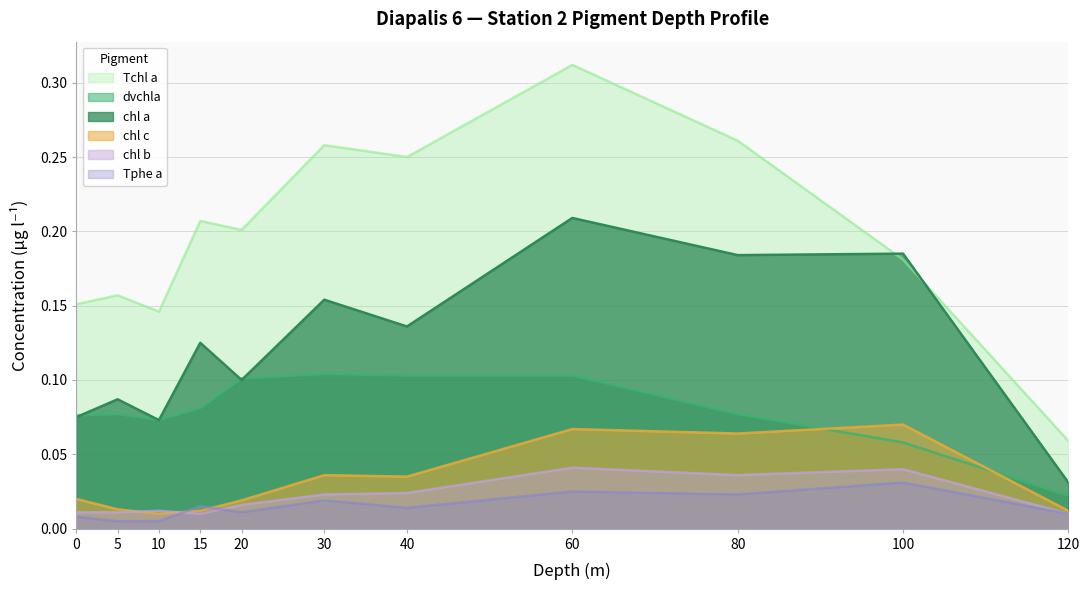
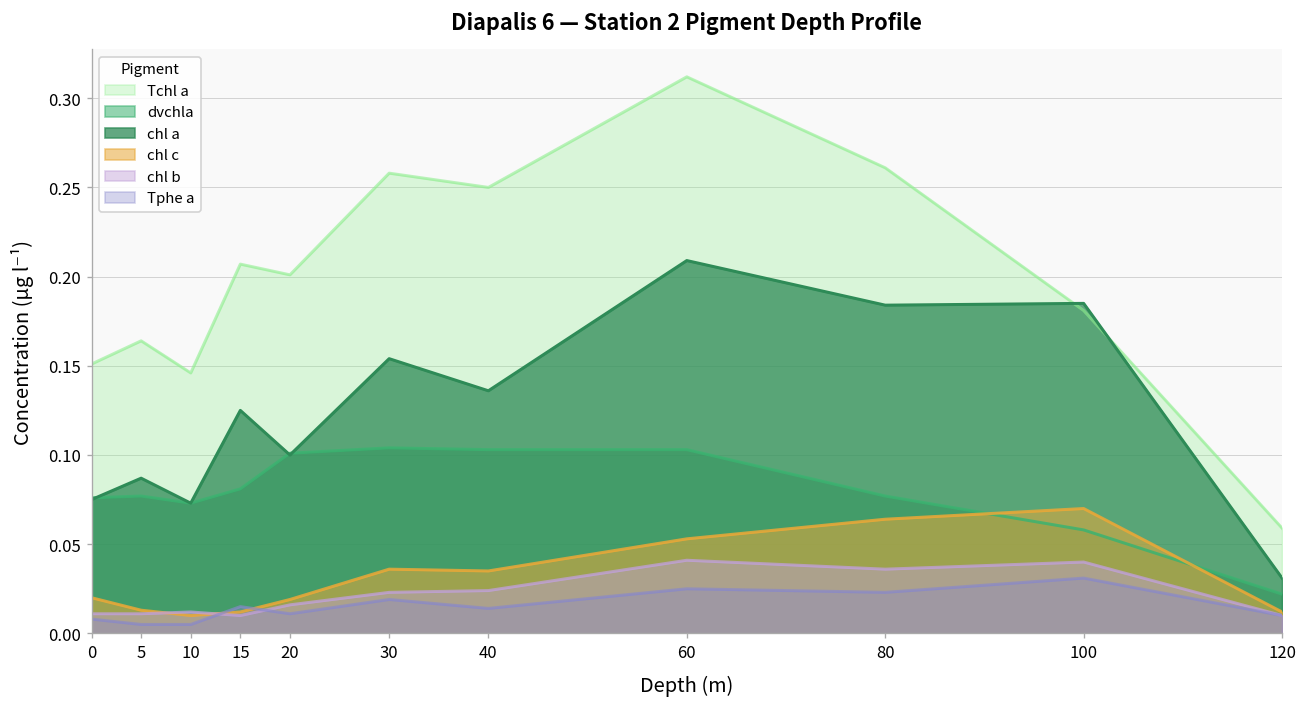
  {
    "Tchl a": {
      "0": 0.151,
-     "5": 0.157,
+     "5": 0.164,
      "10": 0.146,
      "15": 0.207,
      "20": 0.201,
      "30": 0.258,
      "40": 0.250,
      "60": 0.312,
      "80": 0.261,
      "100": 0.181,
      "120": 0.059
    },
    "chl c": {
      "0": 0.020,
      "5": 0.013,
      "10": 0.010,
      "15": 0.012,
      "20": 0.019,
      "30": 0.036,
      "40": 0.035,
-     "60": 0.067,
+     "60": 0.053,
      "80": 0.064,
      "100": 0.070,
      "120": 0.012
    }
  }
